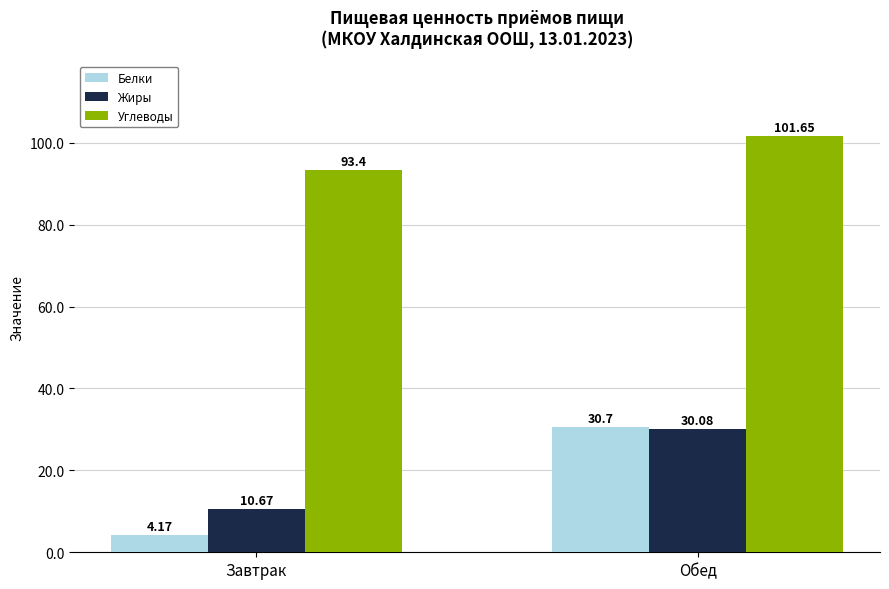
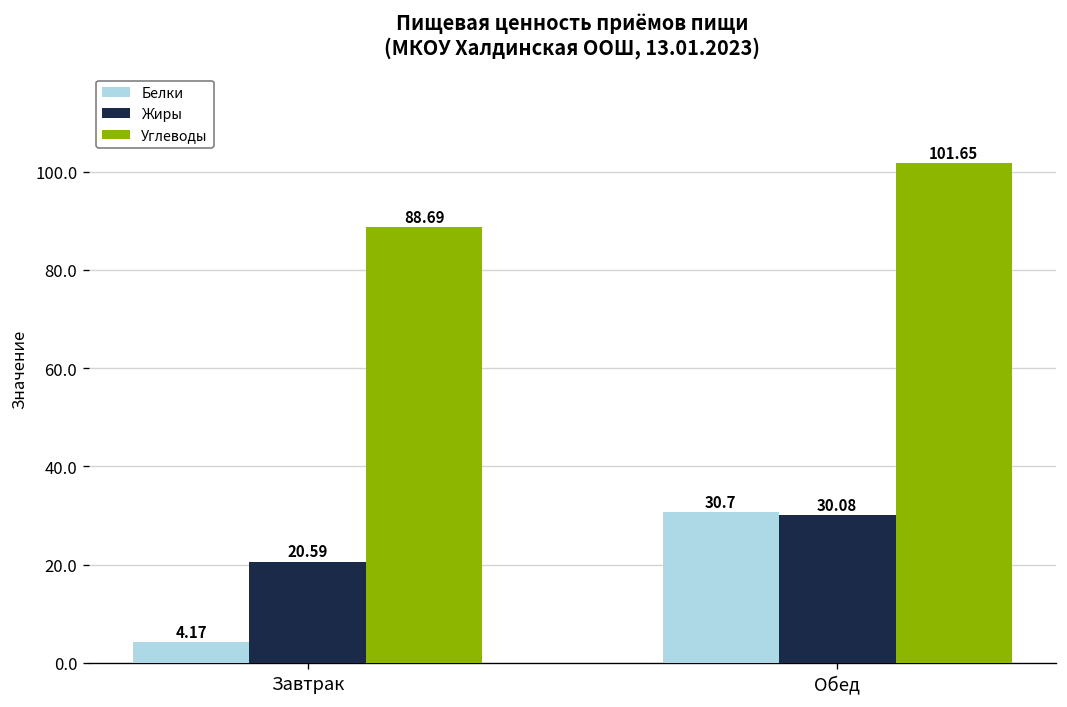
  {
    "Белки": {
      "Завтрак": 4.17,
      "Обед": 30.7
    },
    "Жиры": {
-     "Завтрак": 10.67,
+     "Завтрак": 20.59,
      "Обед": 30.08
    },
    "Углеводы": {
-     "Завтрак": 93.4,
+     "Завтрак": 88.69,
      "Обед": 101.65
    }
  }
